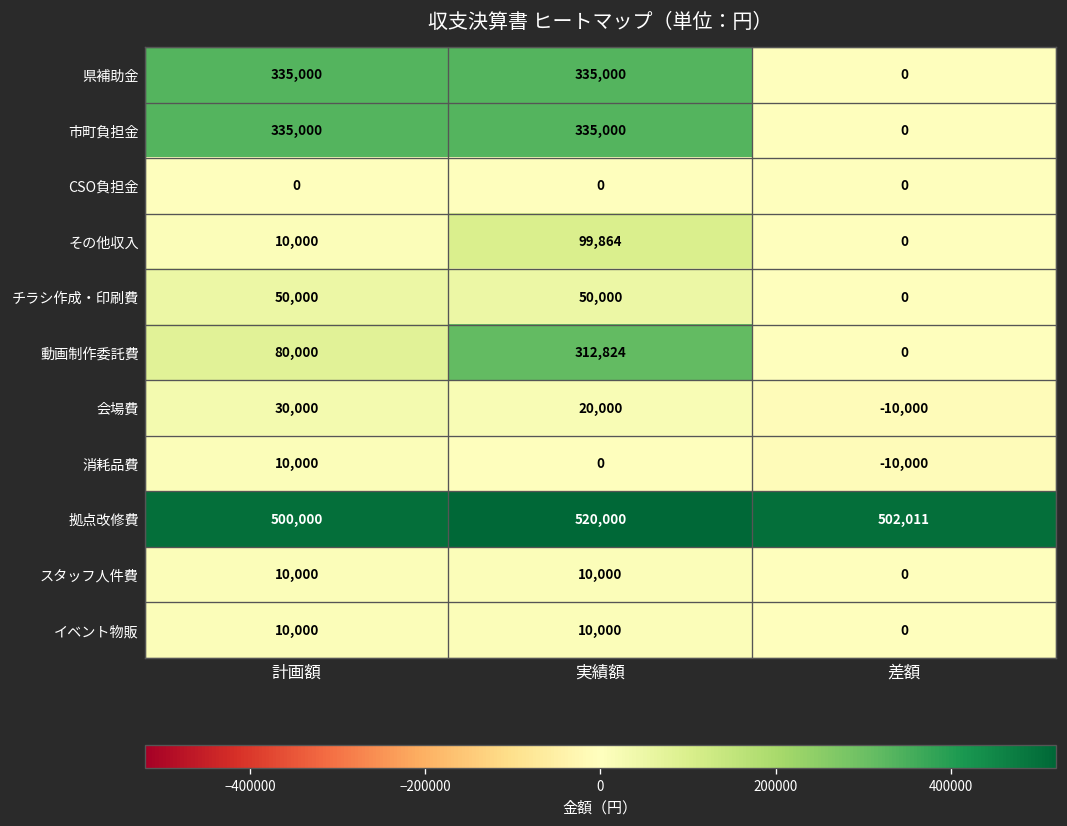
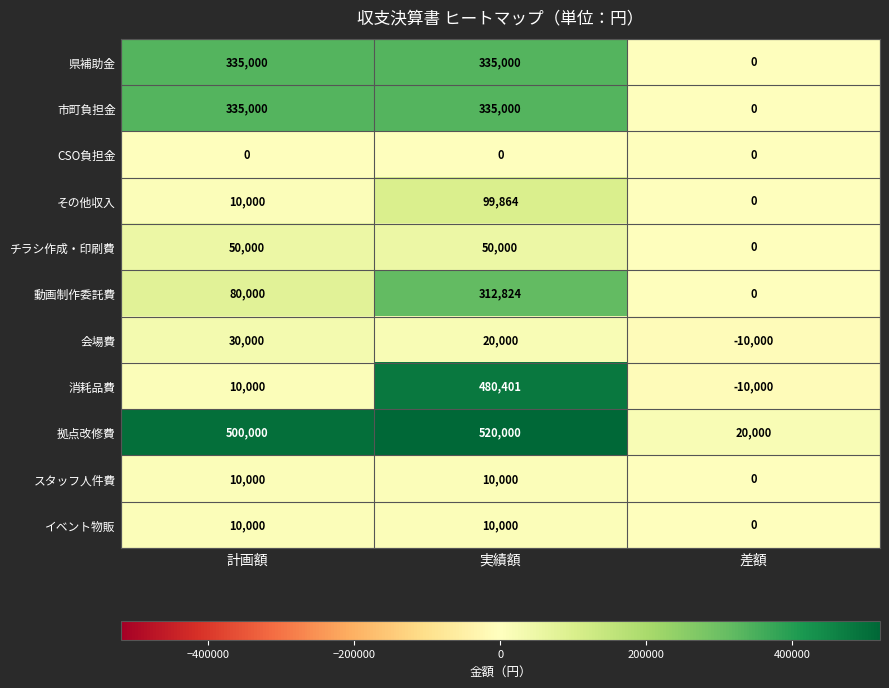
  {
    "県補助金": {
      "計画額": "335,000",
      "実績額": "335,000",
      "差額": "0"
    },
    "市町負担金": {
      "計画額": "335,000",
      "実績額": "335,000",
      "差額": "0"
    },
    "CSO負担金": {
      "計画額": "0",
      "実績額": "0",
      "差額": "0"
    },
    "その他収入": {
      "計画額": "10,000",
      "実績額": "99,864",
      "差額": "0"
    },
    "チラシ作成・印刷費": {
      "計画額": "50,000",
      "実績額": "50,000",
      "差額": "0"
    },
    "動画制作委託費": {
      "計画額": "80,000",
      "実績額": "312,824",
      "差額": "0"
    },
    "会場費": {
      "計画額": "30,000",
      "実績額": "20,000",
      "差額": "-10,000"
    },
    "消耗品費": {
      "計画額": "10,000",
-     "実績額": "0",
+     "実績額": "480,401",
      "差額": "-10,000"
    },
    "拠点改修費": {
      "計画額": "500,000",
      "実績額": "520,000",
-     "差額": "502,011"
+     "差額": "20,000"
    },
    "スタッフ人件費": {
      "計画額": "10,000",
      "実績額": "10,000",
      "差額": "0"
    },
    "イベント物販": {
      "計画額": "10,000",
      "実績額": "10,000",
      "差額": "0"
    }
  }
